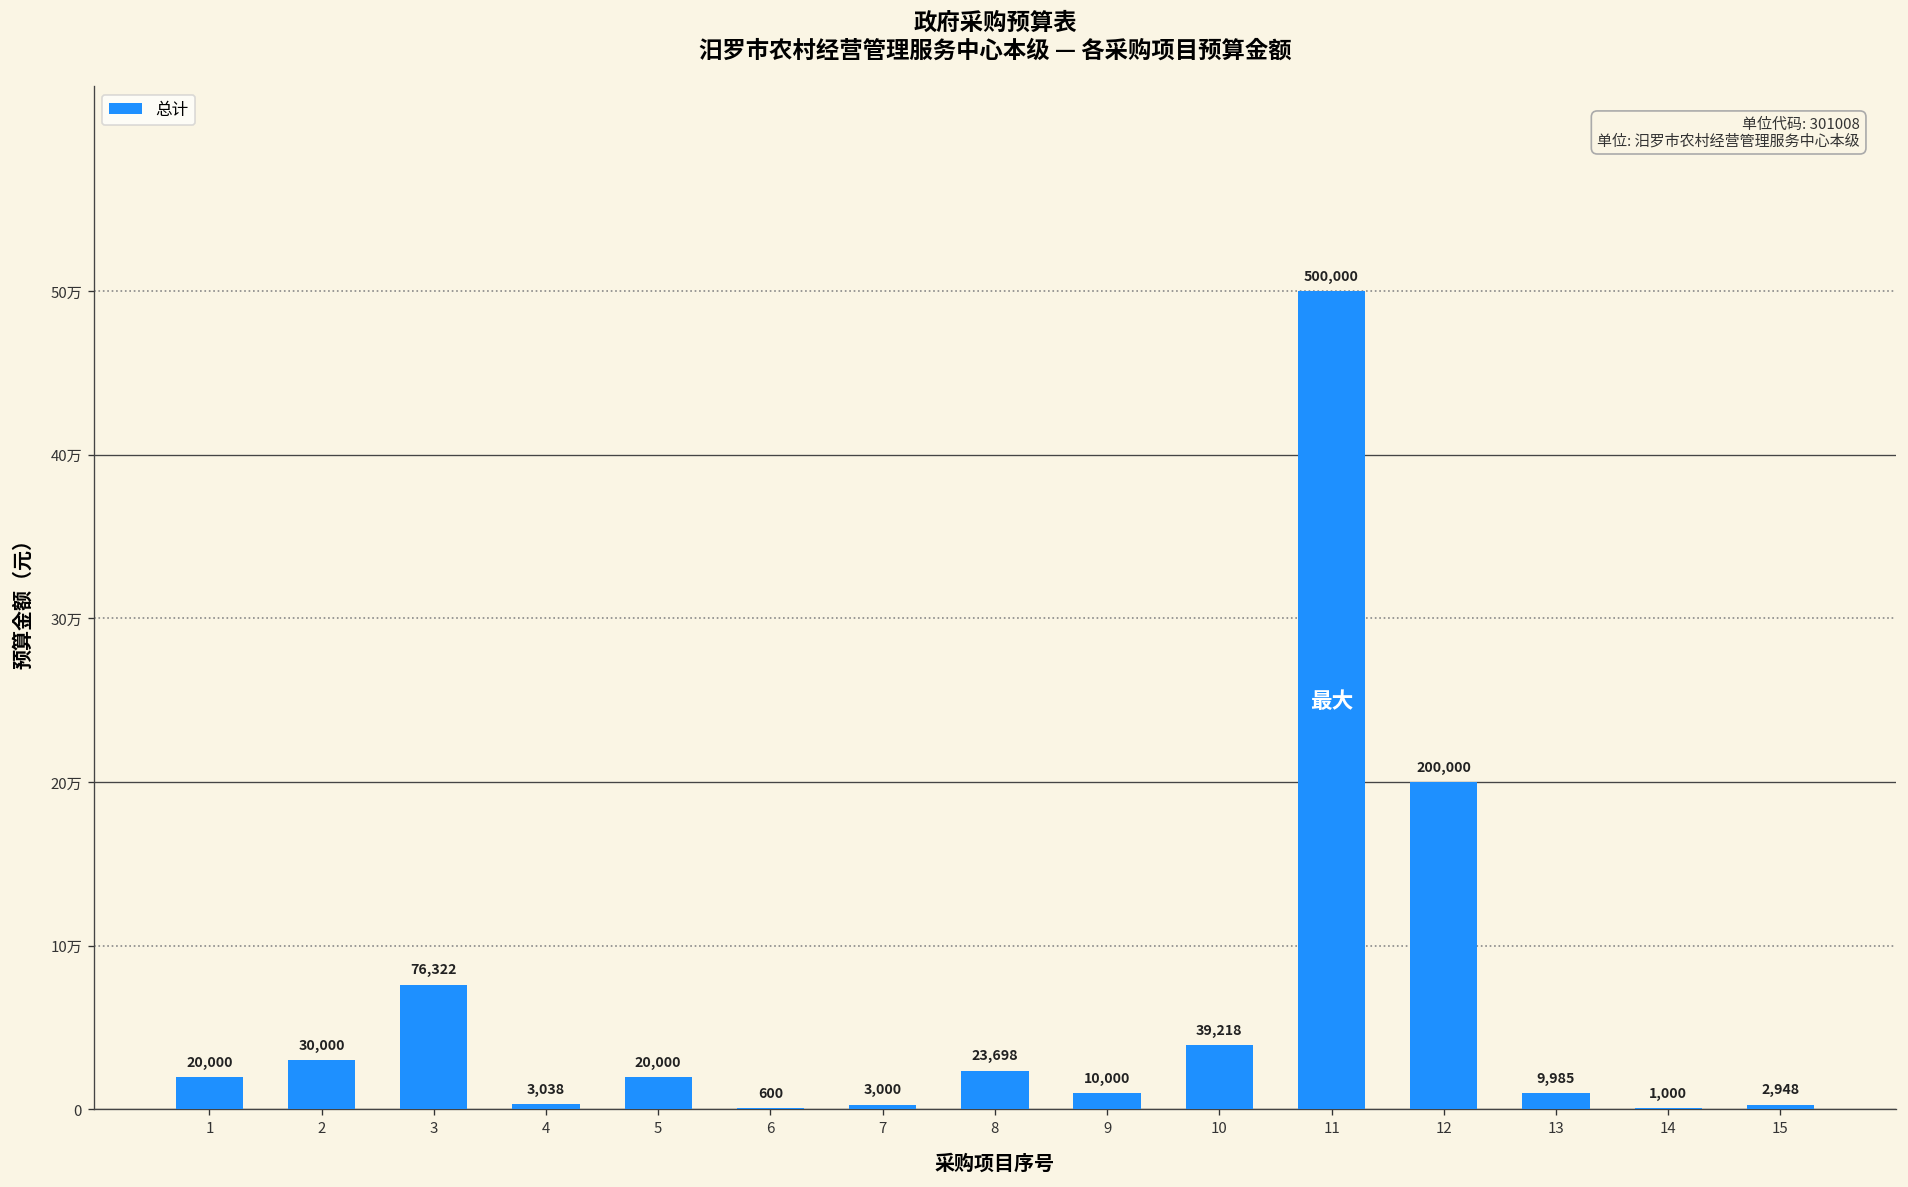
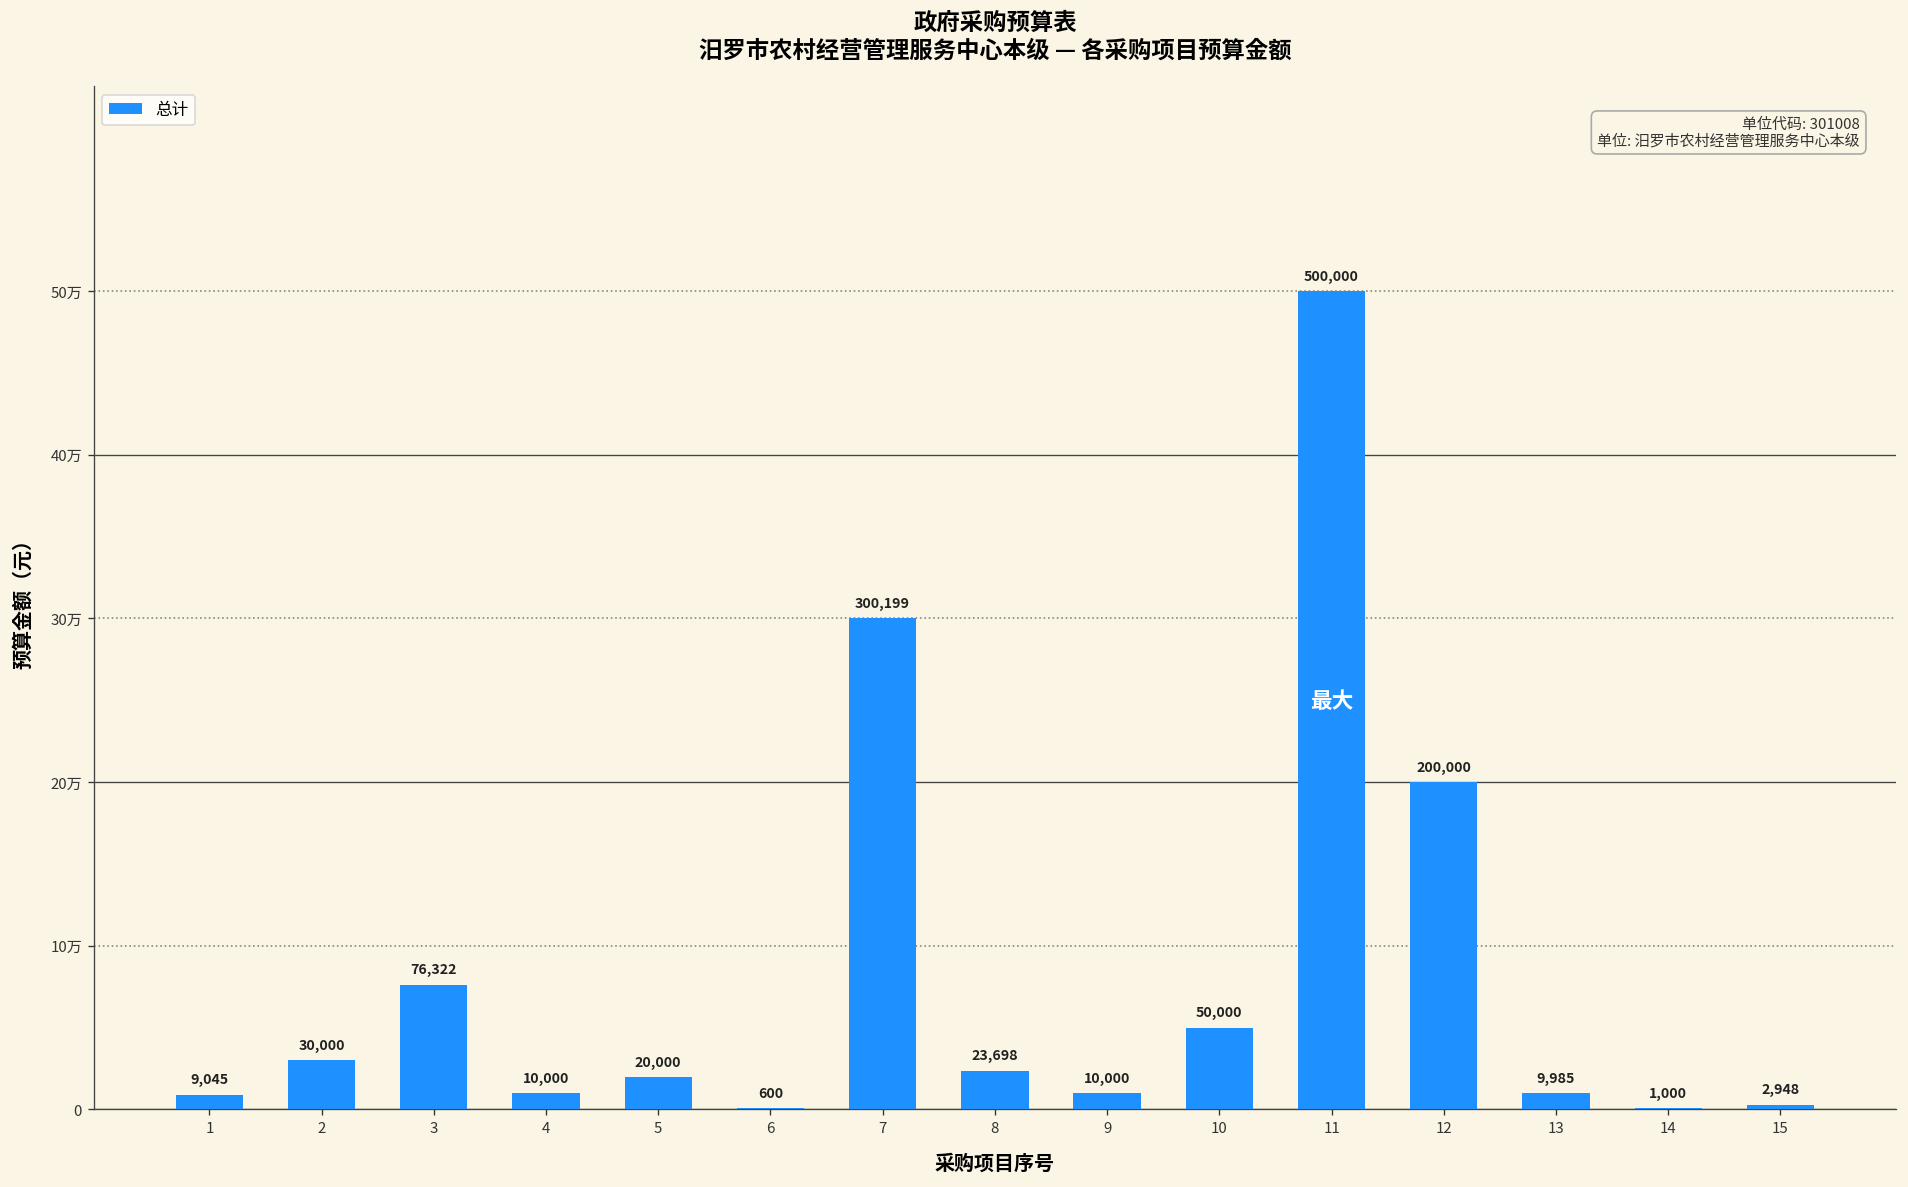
  {
-   "1": "20,000",
+   "1": "9,045",
    "2": "30,000",
    "3": "76,322",
-   "4": "3,038",
+   "4": "10,000",
    "5": "20,000",
    "6": "600",
-   "7": "3,000",
+   "7": "300,199",
    "8": "23,698",
    "9": "10,000",
-   "10": "39,218",
+   "10": "50,000",
    "11": "500,000",
    "12": "200,000",
    "13": "9,985",
    "14": "1,000",
    "15": "2,948"
  }
